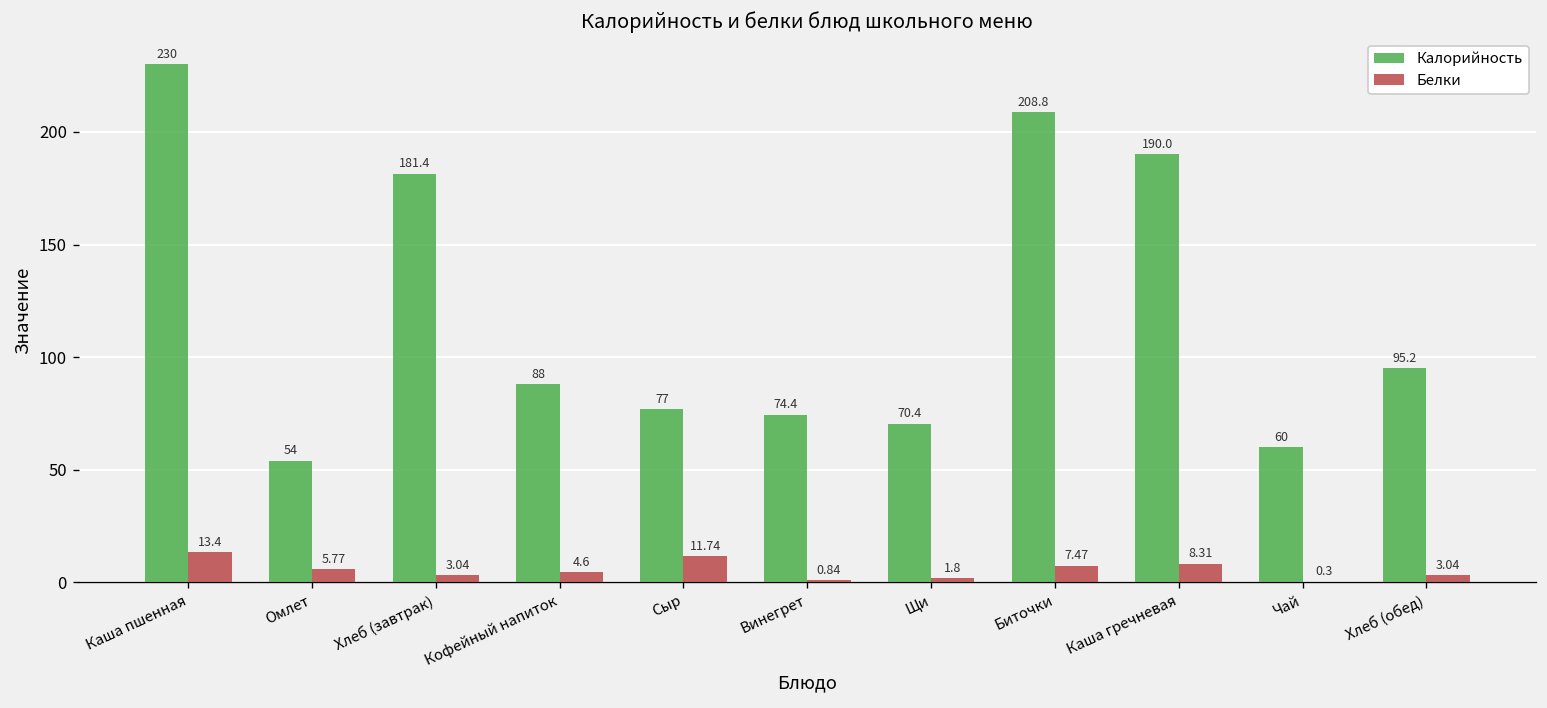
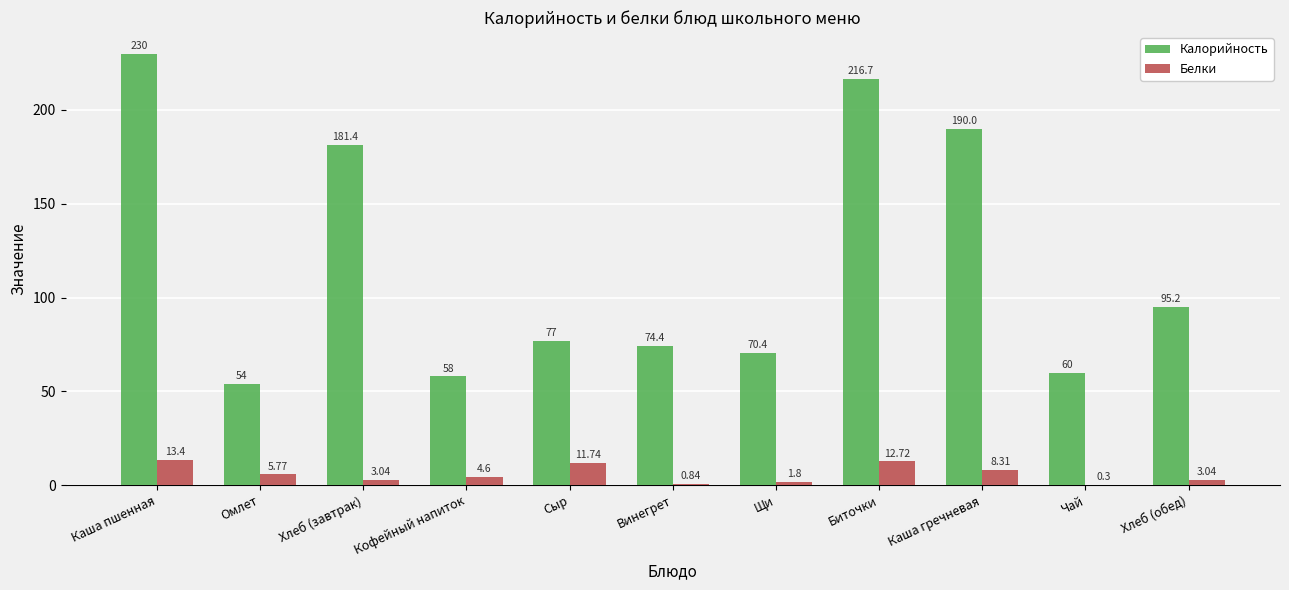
  {
    "Калорийность": {
      "Каша пшенная": 230,
      "Омлет": 54,
      "Хлеб (завтрак)": 181.4,
-     "Кофейный напиток": 88,
+     "Кофейный напиток": 58,
      "Сыр": 77,
      "Винегрет": 74.4,
      "Щи": 70.4,
-     "Биточки": 208.8,
+     "Биточки": 216.7,
      "Каша гречневая": 190.0,
      "Чай": 60,
      "Хлеб (обед)": 95.2
    },
    "Белки": {
      "Каша пшенная": 13.4,
      "Омлет": 5.77,
      "Хлеб (завтрак)": 3.04,
      "Кофейный напиток": 4.6,
      "Сыр": 11.74,
      "Винегрет": 0.84,
      "Щи": 1.8,
-     "Биточки": 7.47,
+     "Биточки": 12.72,
      "Каша гречневая": 8.31,
      "Чай": 0.3,
      "Хлеб (обед)": 3.04
    }
  }
